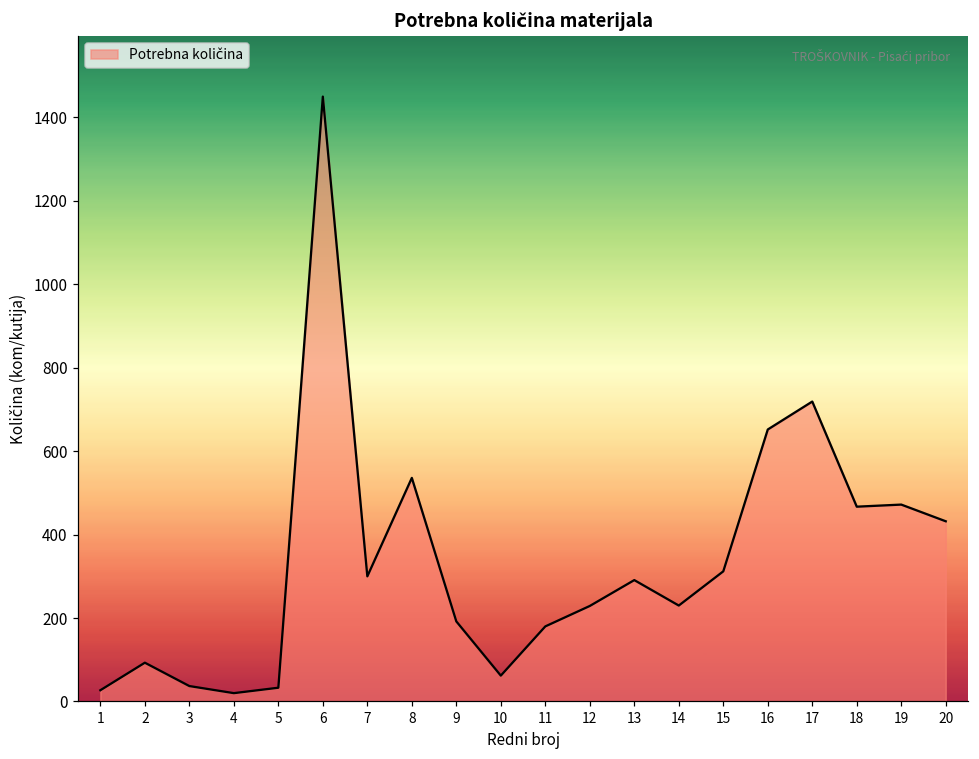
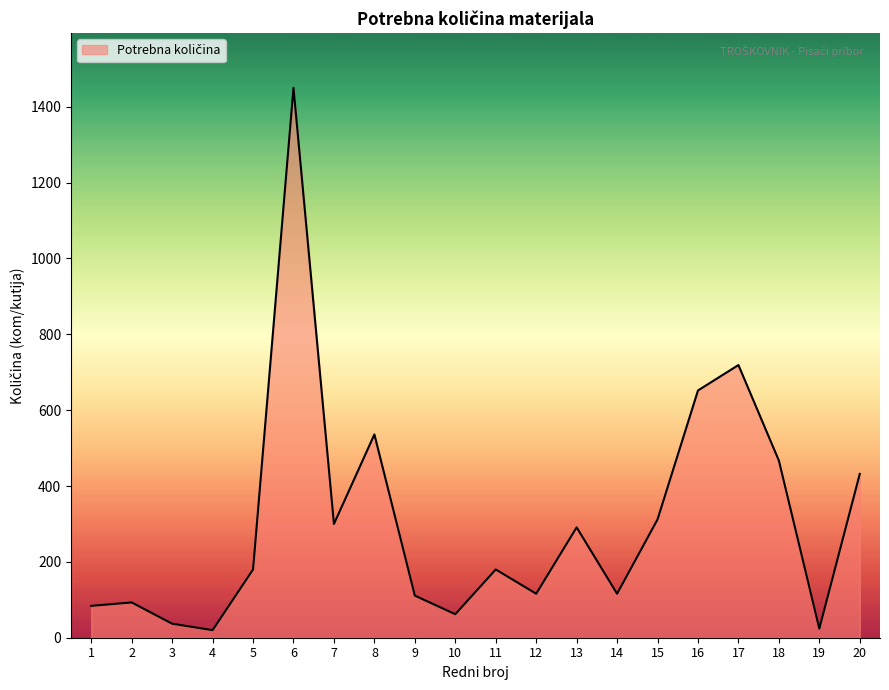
  {
-   "1": 30,
+   "1": 80,
    "2": 90,
    "3": 40,
    "4": 20,
-   "5": 30,
+   "5": 180,
    "6": 1450,
    "7": 300,
    "8": 540,
-   "9": 190,
+   "9": 110,
    "10": 60,
    "11": 180,
-   "12": 230,
+   "12": 120,
    "13": 290,
-   "14": 230,
+   "14": 120,
    "15": 310,
    "16": 650,
    "17": 720,
    "18": 470,
-   "19": 470,
+   "19": 20,
    "20": 430
  }
